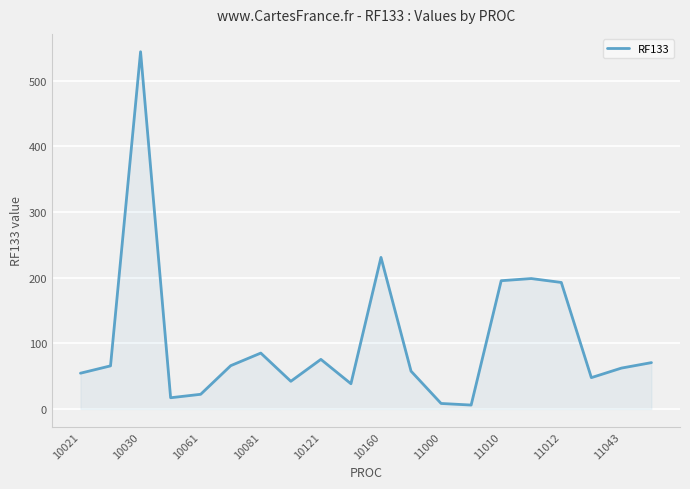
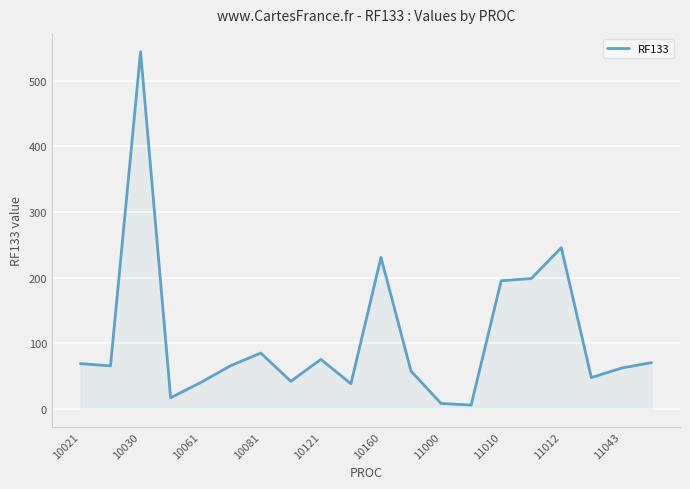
  {
-   "10021": 50,
+   "10021": 70,
    "10030": 540,
-   "10061": 20,
+   "10061": 40,
    "10081": 90,
    "10121": 80,
    "10160": 230,
    "11000": 10,
    "11010": 200,
-   "11012": 190,
+   "11012": 250,
    "11043": 60
  }
